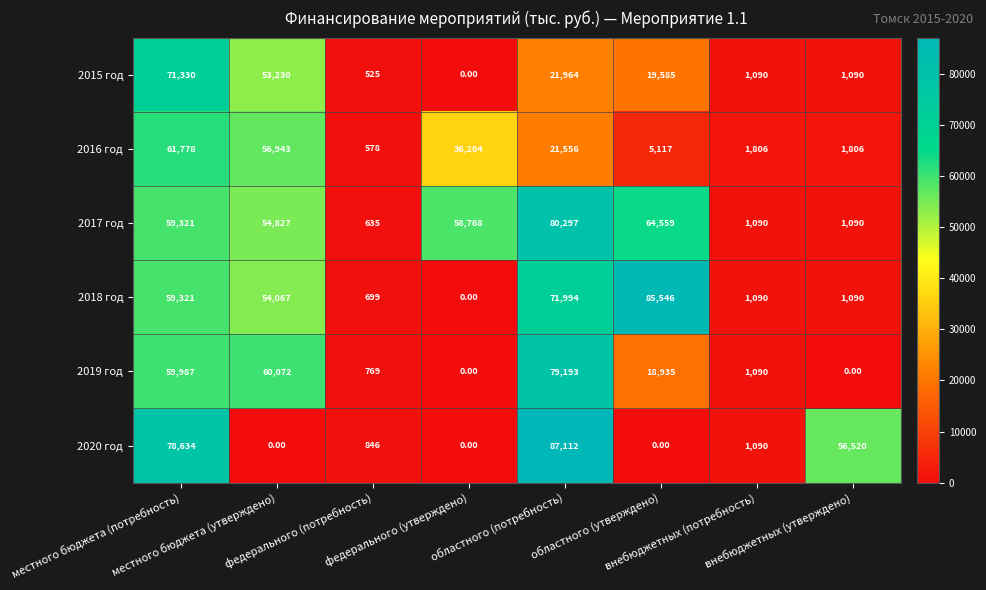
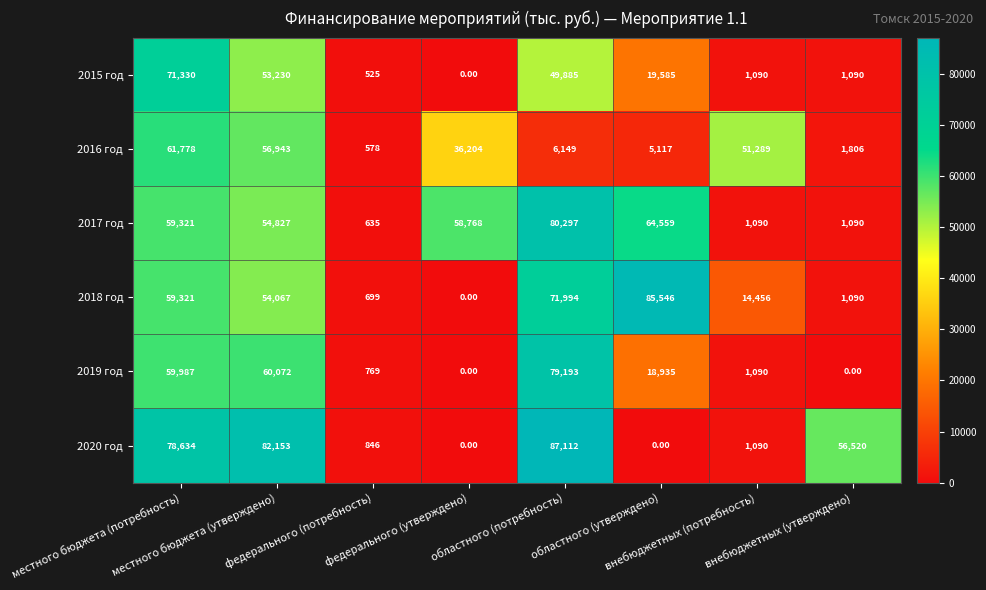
  {
    "2015 год": {
      "местного бюджета (потребность)": "71,330",
      "местного бюджета (утверждено)": "53,230",
      "федерального (потребность)": "525",
      "федерального (утверждено)": "0.00",
-     "областного (потребность)": "21,964",
+     "областного (потребность)": "49,885",
      "областного (утверждено)": "19,585",
      "внебюджетных (потребность)": "1,090",
      "внебюджетных (утверждено)": "1,090"
    },
    "2016 год": {
      "местного бюджета (потребность)": "61,778",
      "местного бюджета (утверждено)": "56,943",
      "федерального (потребность)": "578",
      "федерального (утверждено)": "36,204",
-     "областного (потребность)": "21,556",
+     "областного (потребность)": "6,149",
      "областного (утверждено)": "5,117",
-     "внебюджетных (потребность)": "1,806",
+     "внебюджетных (потребность)": "51,289",
      "внебюджетных (утверждено)": "1,806"
    },
    "2017 год": {
      "местного бюджета (потребность)": "59,321",
      "местного бюджета (утверждено)": "54,827",
      "федерального (потребность)": "635",
      "федерального (утверждено)": "58,768",
      "областного (потребность)": "80,297",
      "областного (утверждено)": "64,559",
      "внебюджетных (потребность)": "1,090",
      "внебюджетных (утверждено)": "1,090"
    },
    "2018 год": {
      "местного бюджета (потребность)": "59,321",
      "местного бюджета (утверждено)": "54,067",
      "федерального (потребность)": "699",
      "федерального (утверждено)": "0.00",
      "областного (потребность)": "71,994",
      "областного (утверждено)": "85,546",
-     "внебюджетных (потребность)": "1,090",
+     "внебюджетных (потребность)": "14,456",
      "внебюджетных (утверждено)": "1,090"
    },
    "2019 год": {
      "местного бюджета (потребность)": "59,987",
      "местного бюджета (утверждено)": "60,072",
      "федерального (потребность)": "769",
      "федерального (утверждено)": "0.00",
      "областного (потребность)": "79,193",
      "областного (утверждено)": "18,935",
      "внебюджетных (потребность)": "1,090",
      "внебюджетных (утверждено)": "0.00"
    },
    "2020 год": {
      "местного бюджета (потребность)": "78,634",
-     "местного бюджета (утверждено)": "0.00",
+     "местного бюджета (утверждено)": "82,153",
      "федерального (потребность)": "846",
      "федерального (утверждено)": "0.00",
      "областного (потребность)": "87,112",
      "областного (утверждено)": "0.00",
      "внебюджетных (потребность)": "1,090",
      "внебюджетных (утверждено)": "56,520"
    }
  }
